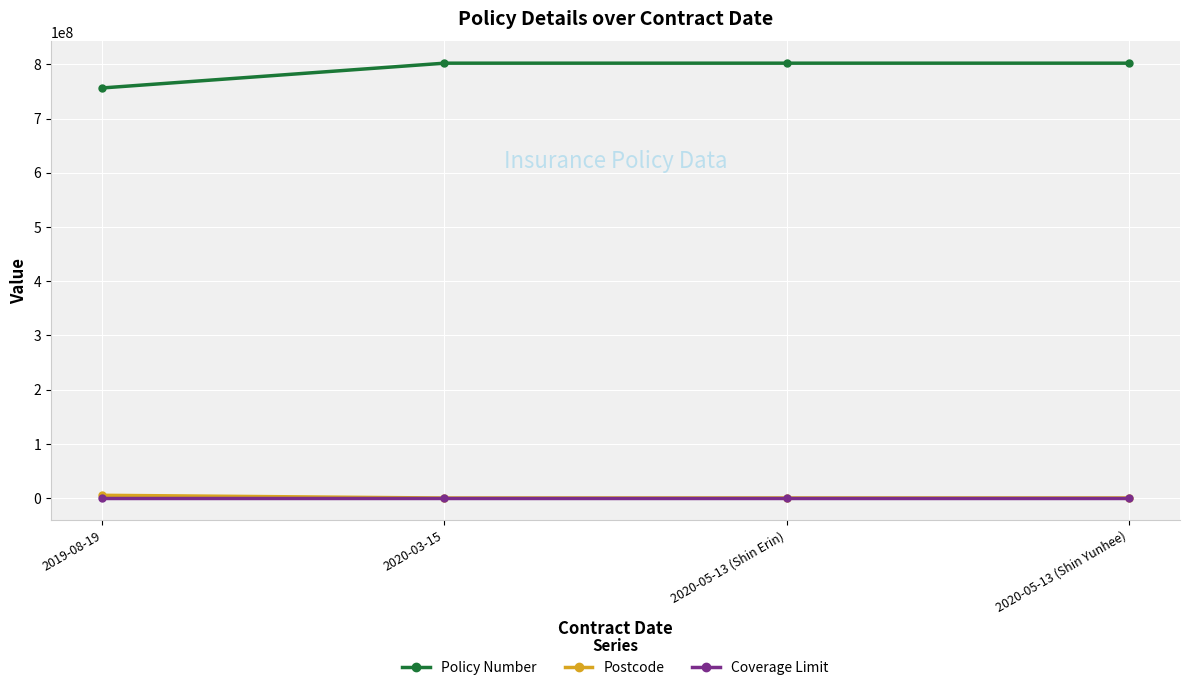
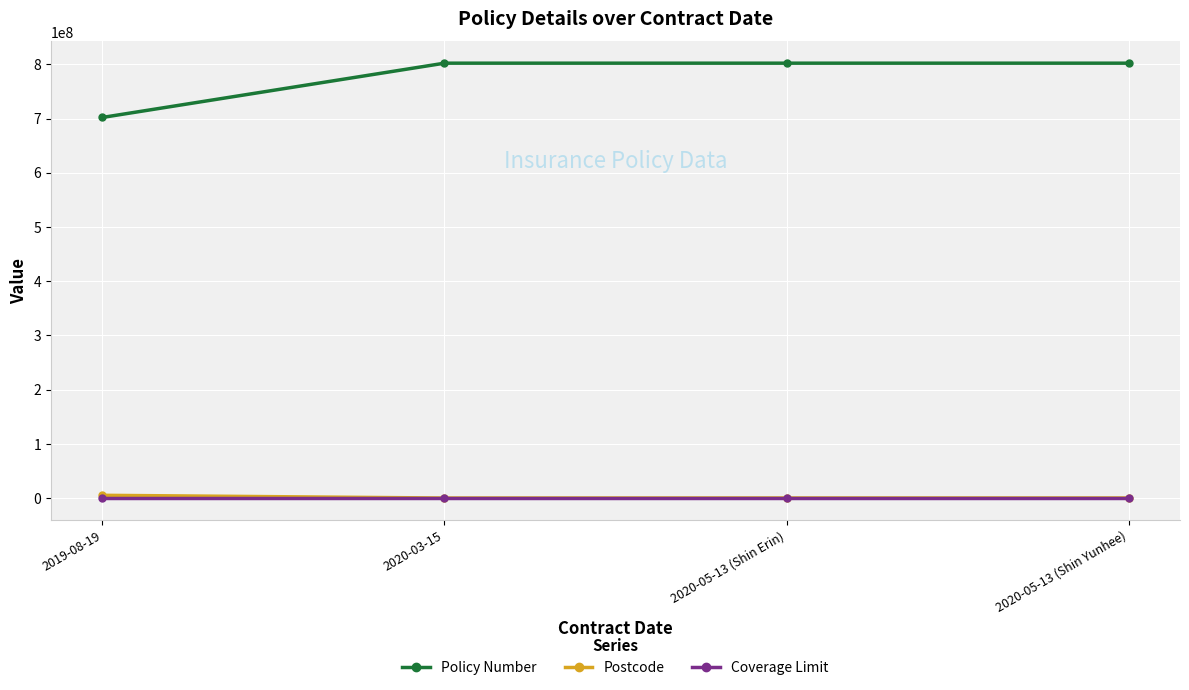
  {
    "Policy Number": {
-     "2019-08-19": 760000000,
+     "2019-08-19": 700000000,
      "2020-03-15": 800000000,
      "2020-05-13 (Shin Erin)": 800000000,
      "2020-05-13 (Shin Yunhee)": 800000000
    },
    "Postcode": {
      "2019-08-19": 10000000
    },
    "Coverage Limit": {
      "2019-08-19": 0
    }
  }
